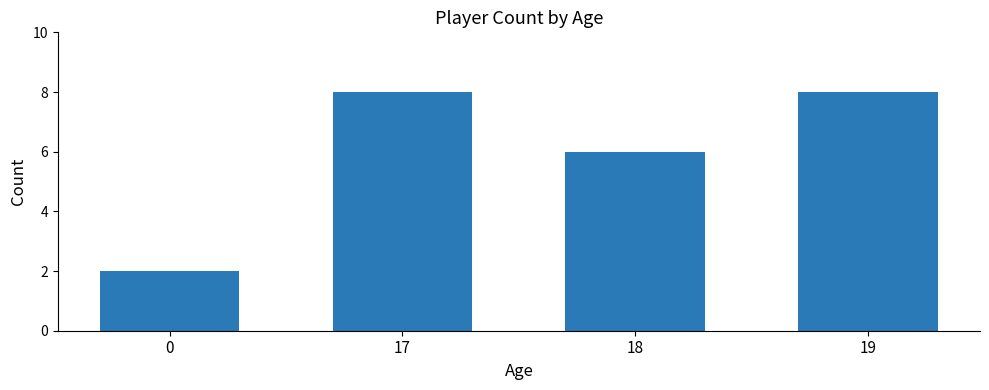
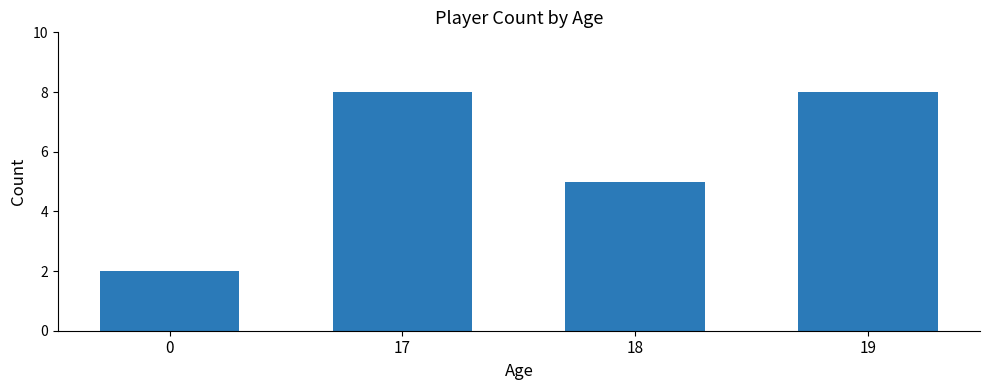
  {
    "0": 2,
    "17": 8,
-   "18": 6,
+   "18": 5,
    "19": 8
  }
